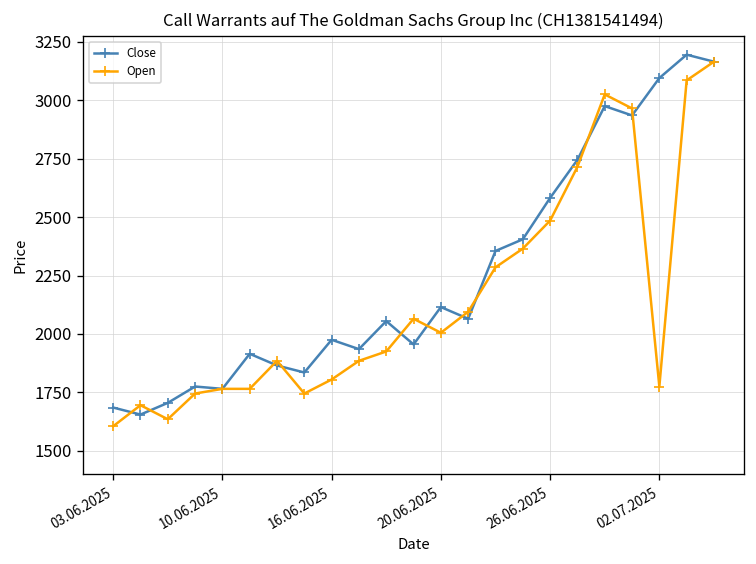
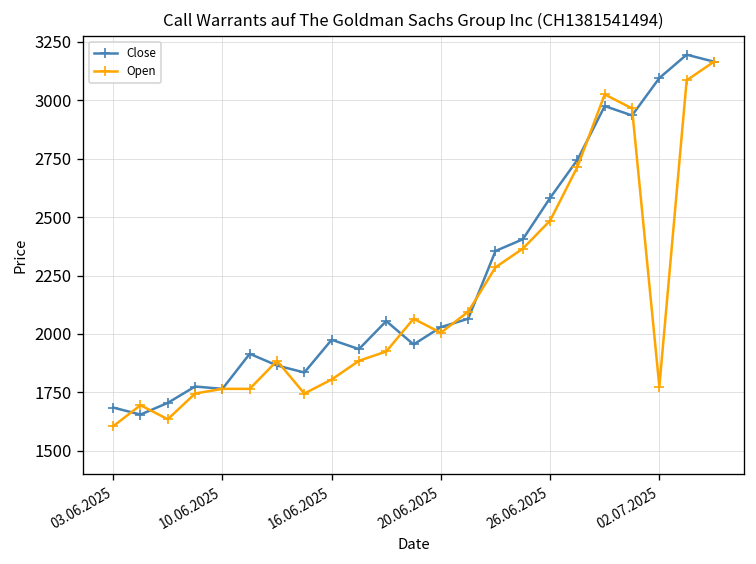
  {
    "Close": {
      "03.06.2025": 1690,
      "16.06.2025": 1980,
-     "20.06.2025": 2120,
+     "20.06.2025": 2030,
      "26.06.2025": 2580,
      "02.07.2025": 3100
    },
    "Open": {
      "03.06.2025": 1610,
      "16.06.2025": 1810,
      "20.06.2025": 2010,
      "26.06.2025": 2490,
      "02.07.2025": 1780
    }
  }
